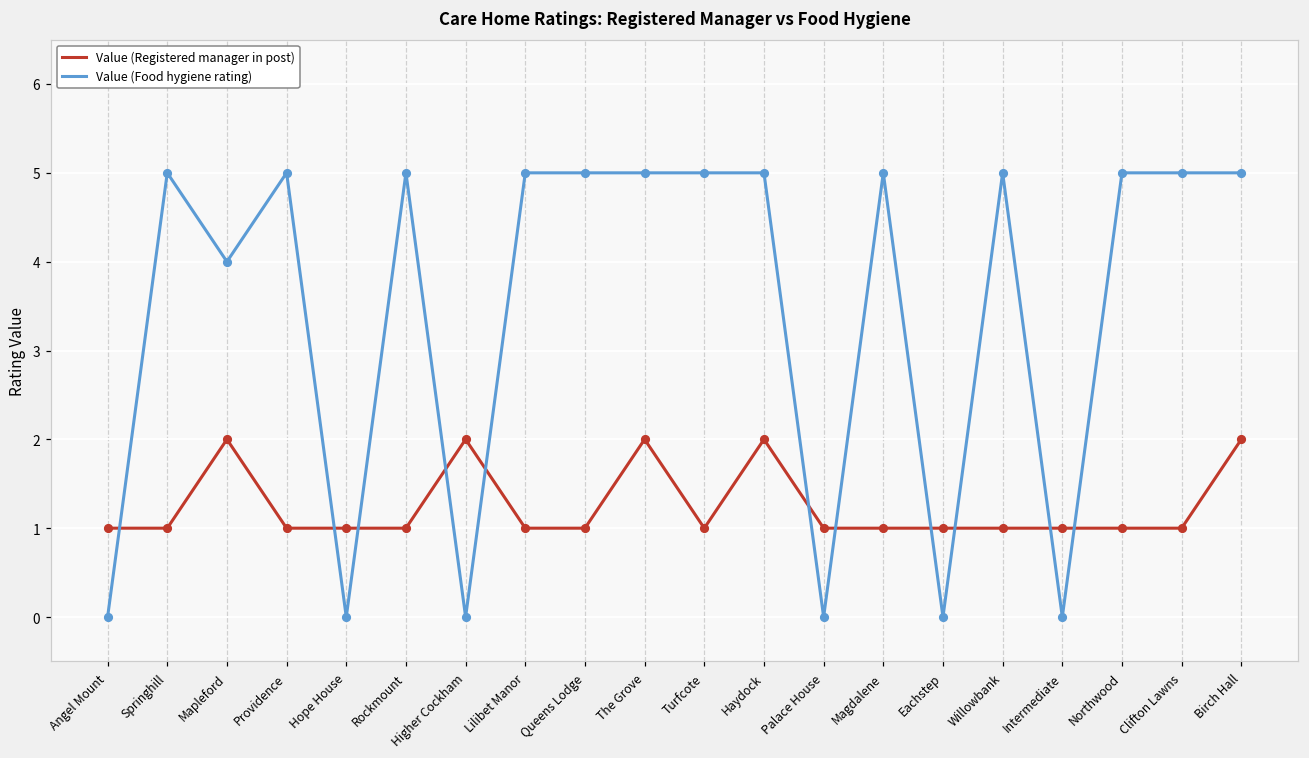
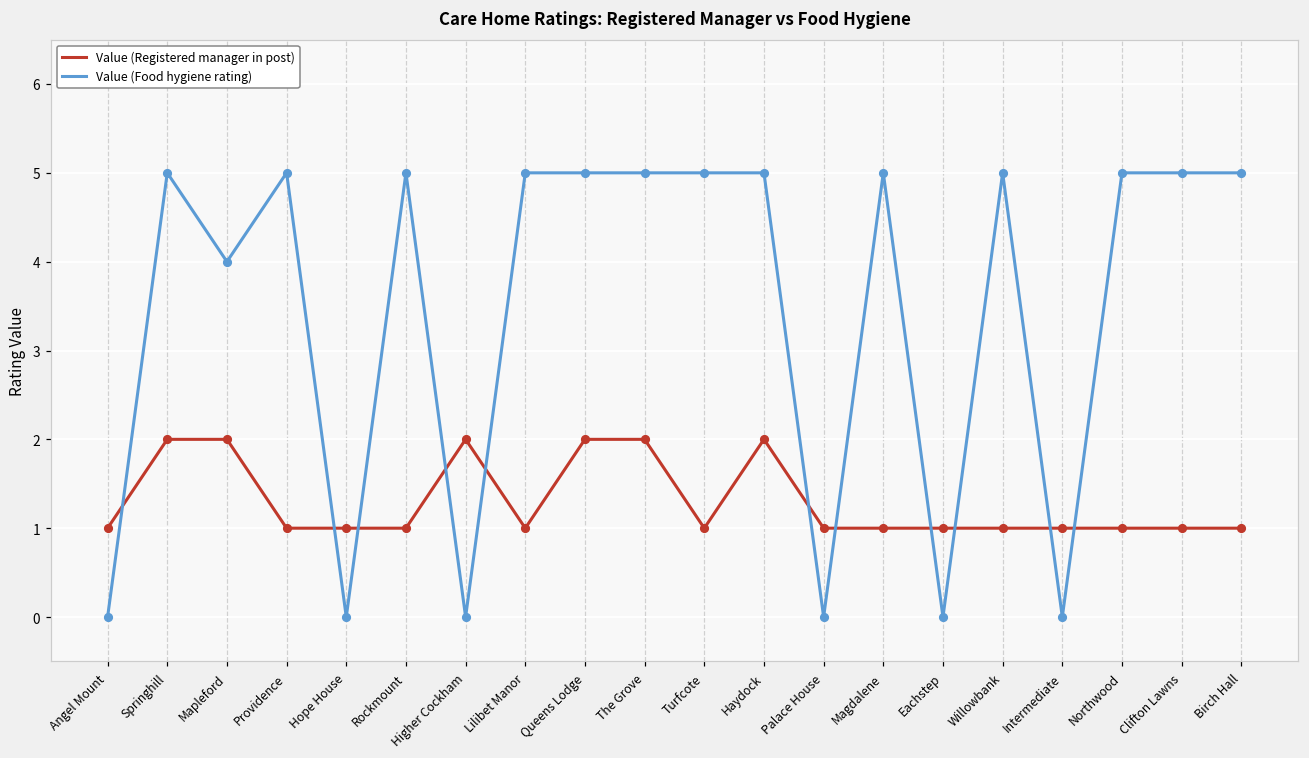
  {
    "Value (Registered manager in post)": {
      "Angel Mount": 1,
-     "Springhill": 1,
+     "Springhill": 2,
      "Mapleford": 2,
      "Providence": 1,
      "Hope House": 1,
      "Rockmount": 1,
      "Higher Cockham": 2,
      "Lilibet Manor": 1,
-     "Queens Lodge": 1,
+     "Queens Lodge": 2,
      "The Grove": 2,
      "Turfcote": 1,
      "Haydock": 2,
      "Palace House": 1,
      "Magdalene": 1,
      "Eachstep": 1,
      "Willowbank": 1,
      "Intermediate": 1,
      "Northwood": 1,
      "Clifton Lawns": 1,
-     "Birch Hall": 2
+     "Birch Hall": 1
    },
    "Value (Food hygiene rating)": {
      "Angel Mount": 0,
      "Springhill": 5,
      "Mapleford": 4,
      "Providence": 5,
      "Hope House": 0,
      "Rockmount": 5,
      "Higher Cockham": 0,
      "Lilibet Manor": 5,
      "Queens Lodge": 5,
      "The Grove": 5,
      "Turfcote": 5,
      "Haydock": 5,
      "Palace House": 0,
      "Magdalene": 5,
      "Eachstep": 0,
      "Willowbank": 5,
      "Intermediate": 0,
      "Northwood": 5,
      "Clifton Lawns": 5,
      "Birch Hall": 5
    }
  }
